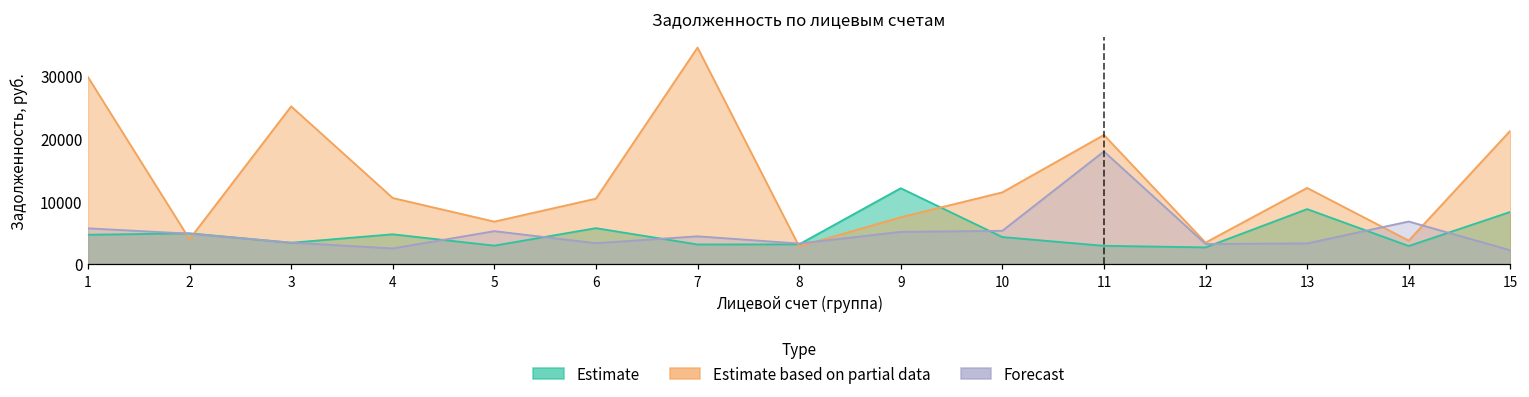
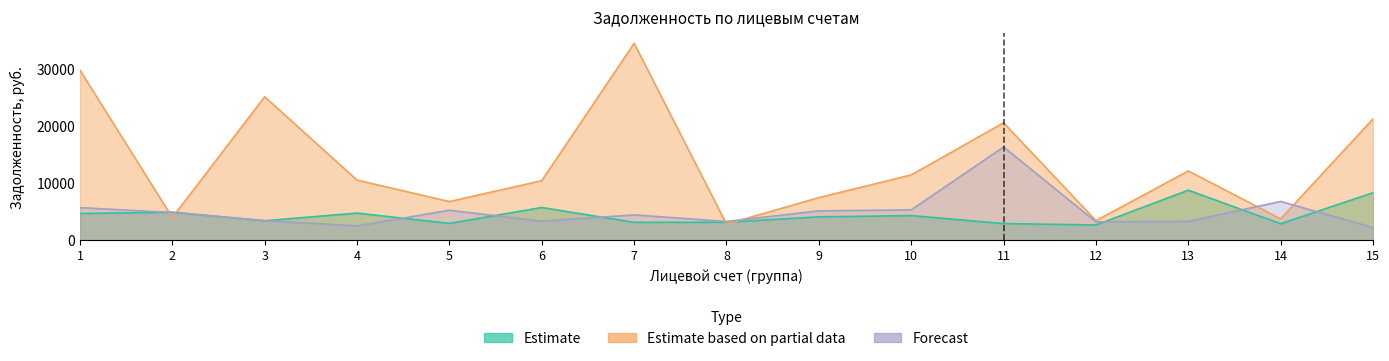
  {
    "Estimate": {
      "1": 5000,
      "4": 5000,
      "5": 3000,
      "6": 6000,
      "7": 3000,
-     "9": 12000,
+     "9": 4000,
      "10": 4000,
      "11": 3000,
      "12": 3000,
      "13": 9000,
      "14": 3000,
      "15": 8000
    },
    "Estimate based on partial data": {
      "1": 30000,
      "2": 4000,
      "3": 25000,
      "4": 11000,
      "5": 7000,
      "6": 10000,
      "7": 35000,
      "9": 7000,
      "10": 11000,
      "11": 21000,
      "13": 12000,
      "14": 4000,
      "15": 21000
    },
    "Forecast": {
      "1": 6000,
      "4": 2000,
      "5": 5000,
      "6": 3000,
      "7": 4000,
      "9": 5000,
      "10": 5000,
-     "11": 18000,
+     "11": 16000,
      "13": 3000,
      "14": 7000,
      "15": 2000
    }
  }
